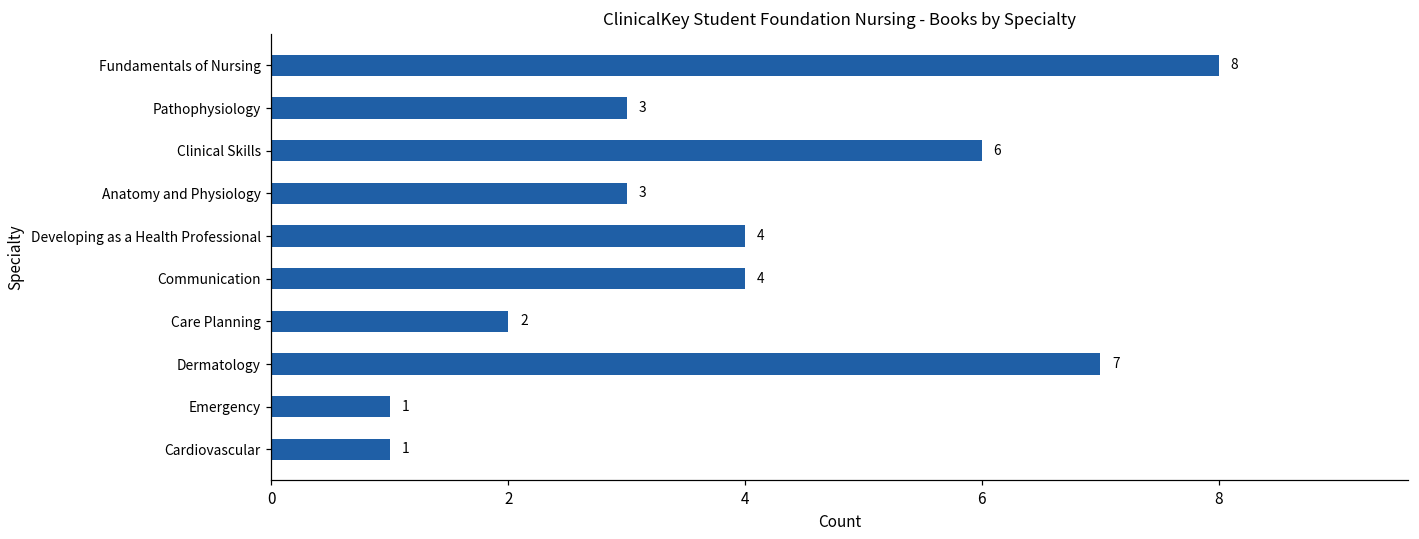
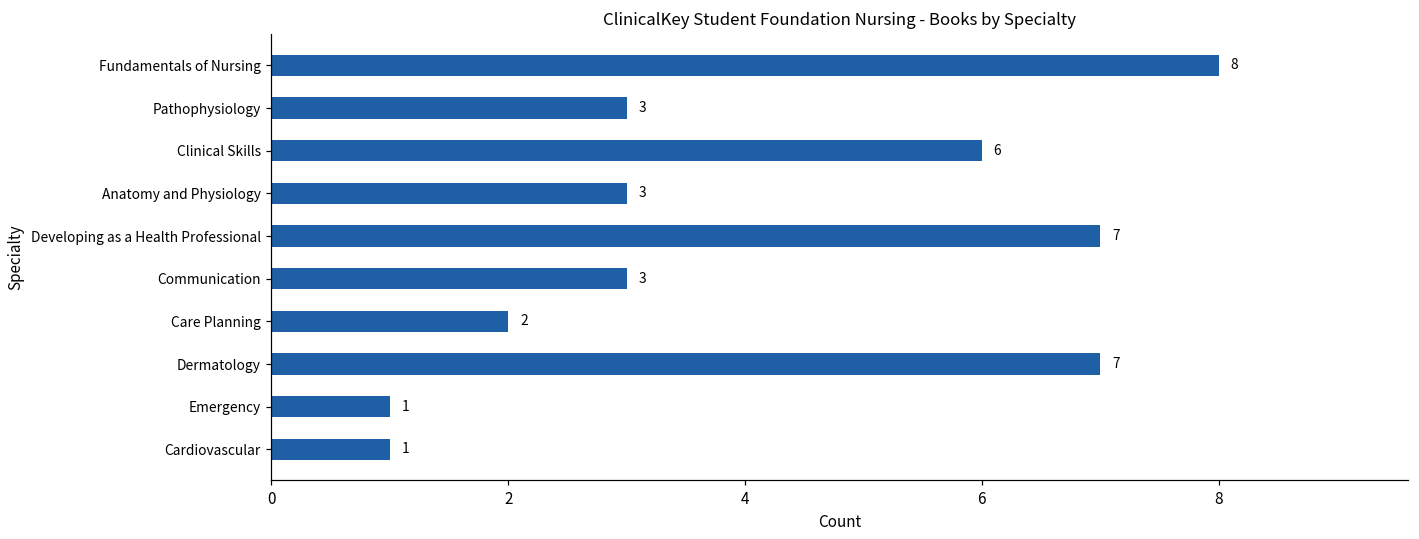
  {
    "Fundamentals of Nursing": 8,
    "Pathophysiology": 3,
    "Clinical Skills": 6,
    "Anatomy and Physiology": 3,
-   "Developing as a Health Professional": 4,
-   "Communication": 4,
+   "Developing as a Health Professional": 7,
+   "Communication": 3,
    "Care Planning": 2,
    "Dermatology": 7,
    "Emergency": 1,
    "Cardiovascular": 1
  }
